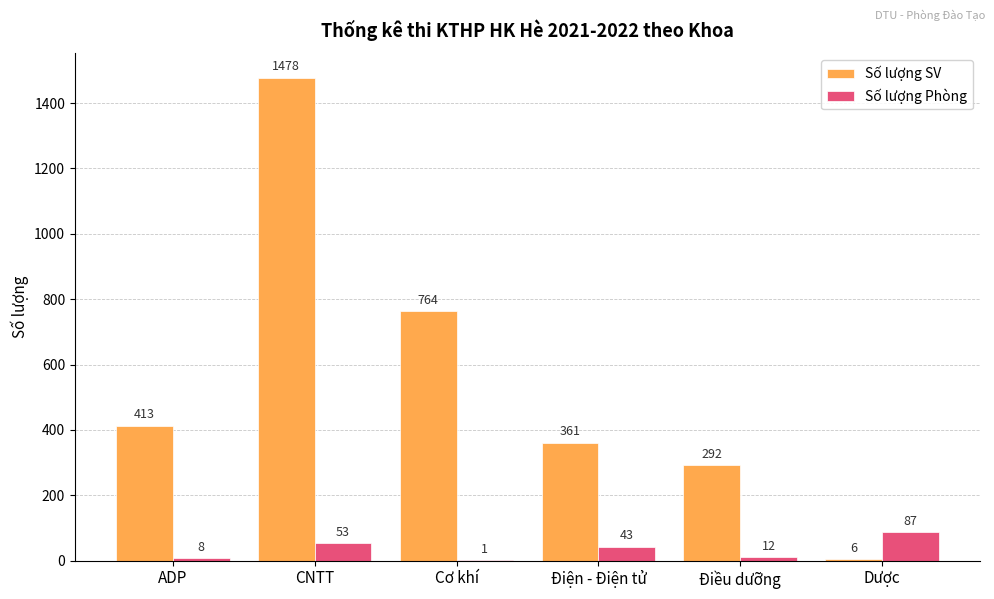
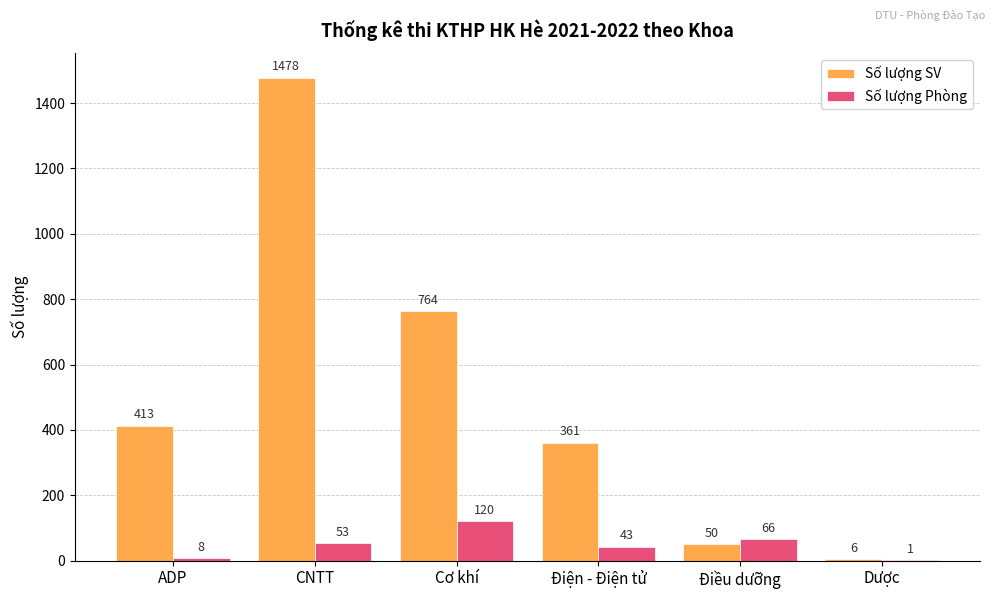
  {
    "Số lượng SV": {
      "ADP": 413,
      "CNTT": 1478,
      "Cơ khí": 764,
      "Điện - Điện tử": 361,
-     "Điều dưỡng": 292,
+     "Điều dưỡng": 50,
      "Dược": 6
    },
    "Số lượng Phòng": {
      "ADP": 8,
      "CNTT": 53,
-     "Cơ khí": 1,
+     "Cơ khí": 120,
      "Điện - Điện tử": 43,
-     "Điều dưỡng": 12,
-     "Dược": 87
+     "Điều dưỡng": 66,
+     "Dược": 1
    }
  }
